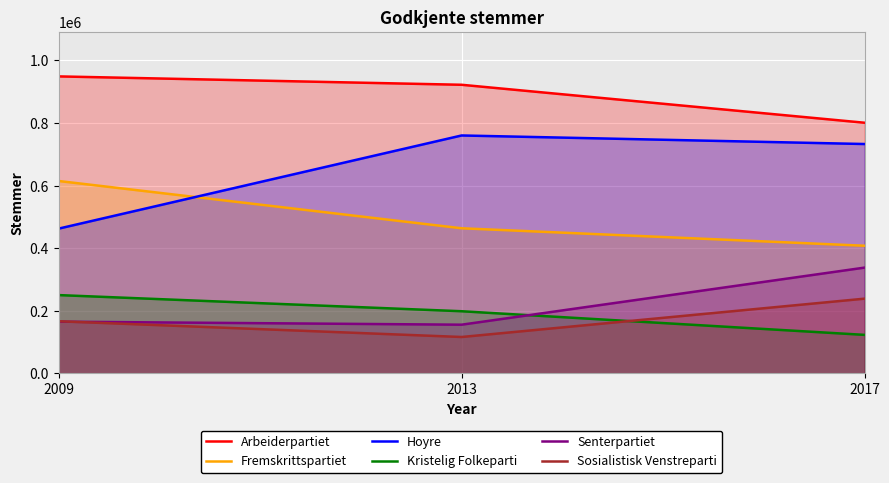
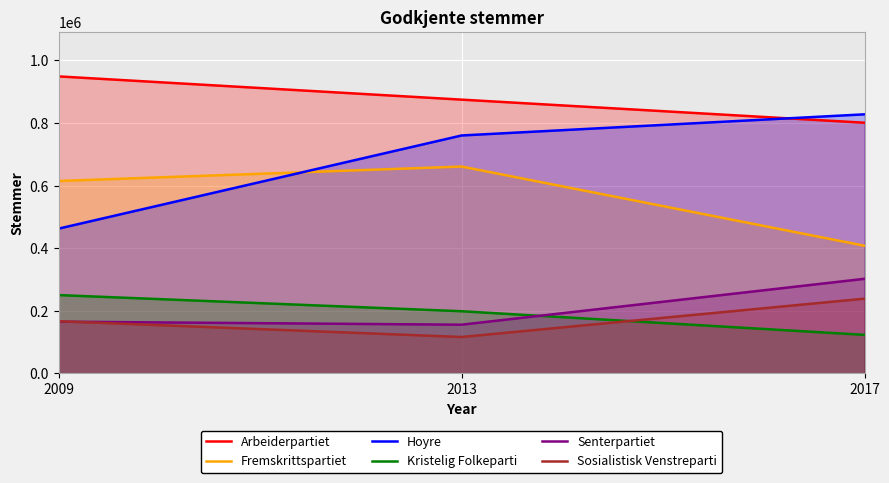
  {
    "Arbeiderpartiet": {
      "2009": 950000,
-     "2013": 920000,
+     "2013": 870000,
      "2017": 800000
    },
    "Fremskrittspartiet": {
      "2009": 610000,
-     "2013": 460000,
+     "2013": 660000,
      "2017": 410000
    },
    "Hoyre": {
      "2009": 460000,
      "2013": 760000,
-     "2017": 730000
+     "2017": 830000
    },
    "Kristelig Folkeparti": {
      "2009": 250000,
      "2013": 200000,
      "2017": 120000
    },
    "Senterpartiet": {
      "2013": 160000,
-     "2017": 340000
+     "2017": 300000
    },
    "Sosialistisk Venstreparti": {
      "2013": 120000,
      "2017": 240000
    }
  }
